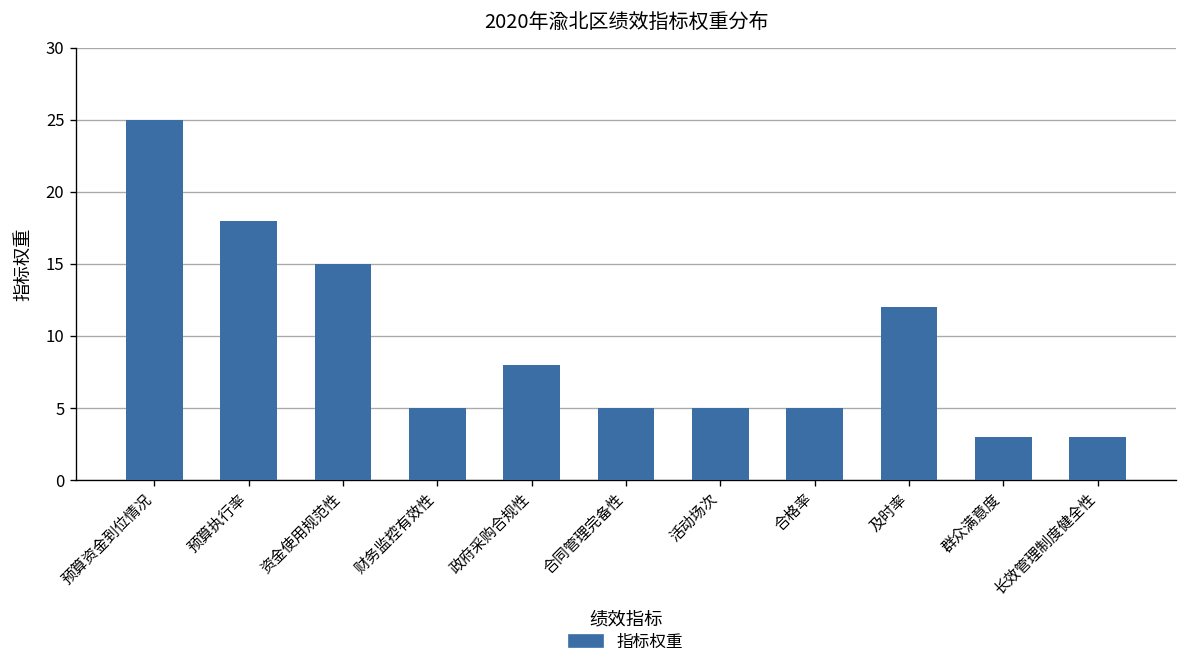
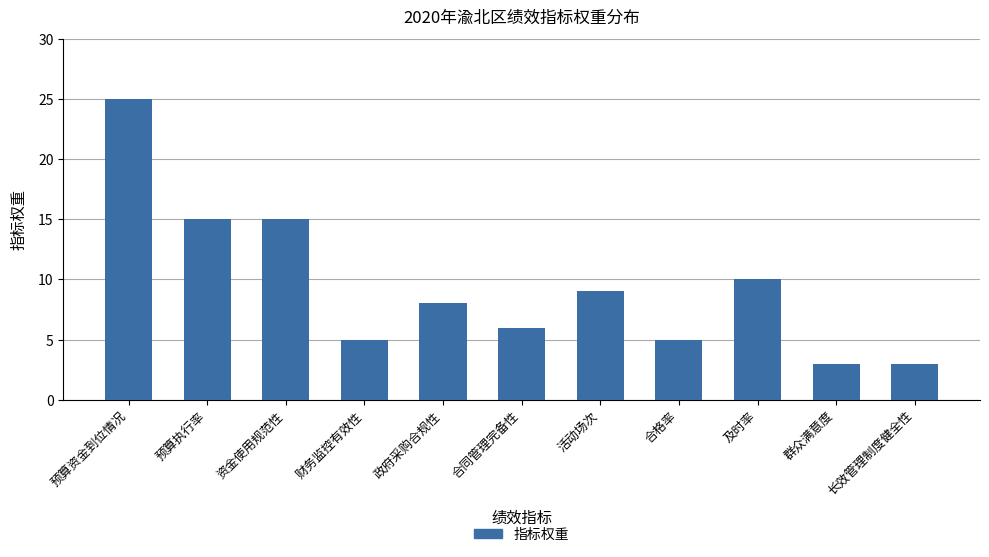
  {
    "预算资金到位情况": 25,
-   "预算执行率": 18,
+   "预算执行率": 15,
    "资金使用规范性": 15,
    "财务监控有效性": 5,
    "政府采购合规性": 8,
-   "合同管理完备性": 5,
-   "活动场次": 5,
+   "合同管理完备性": 6,
+   "活动场次": 9,
    "合格率": 5,
-   "及时率": 12,
+   "及时率": 10,
    "群众满意度": 3,
    "长效管理制度健全性": 3
  }
